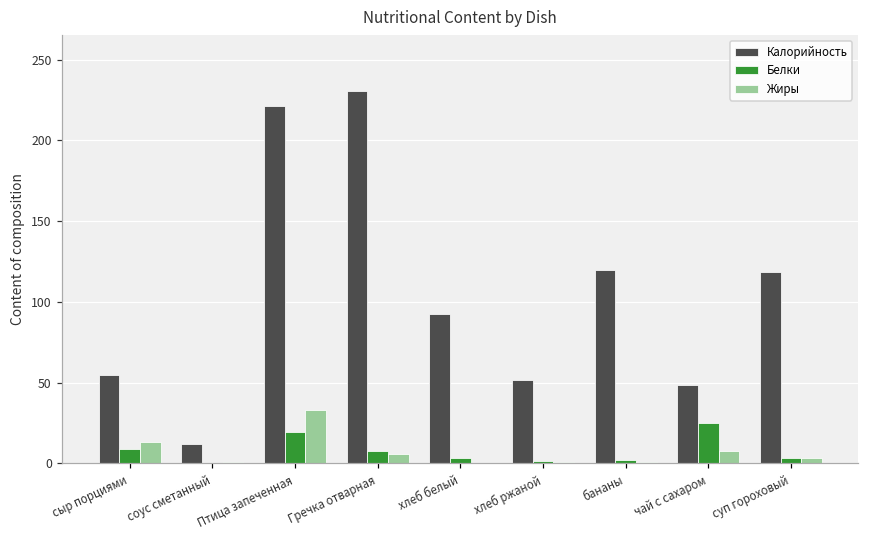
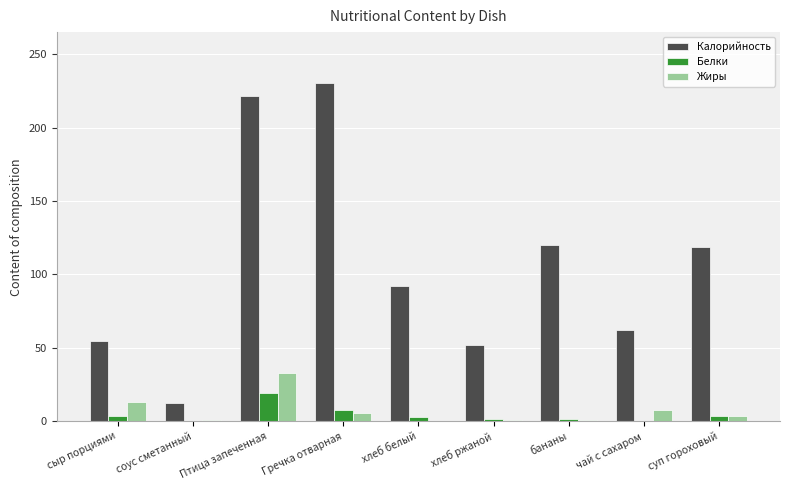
  {
    "Калорийность": {
      "сыр порциями": 55,
      "соус сметанный": 12,
      "Птица запеченная": 221,
      "Гречка отварная": 230,
      "хлеб белый": 92,
      "хлеб ржаной": 52,
      "бананы": 120,
-     "чай с сахаром": 48,
+     "чай с сахаром": 62,
      "суп гороховый": 119
    },
    "Белки": {
-     "сыр порциями": 9,
+     "сыр порциями": 3,
      "Птица запеченная": 19,
      "Гречка отварная": 7,
      "хлеб белый": 3,
      "бананы": 2,
-     "чай с сахаром": 25,
+     "чай с сахаром": 0,
      "суп гороховый": 3
    },
    "Жиры": {
      "сыр порциями": 13,
      "Птица запеченная": 33,
      "Гречка отварная": 6,
      "чай с сахаром": 8,
      "суп гороховый": 3
    }
  }
